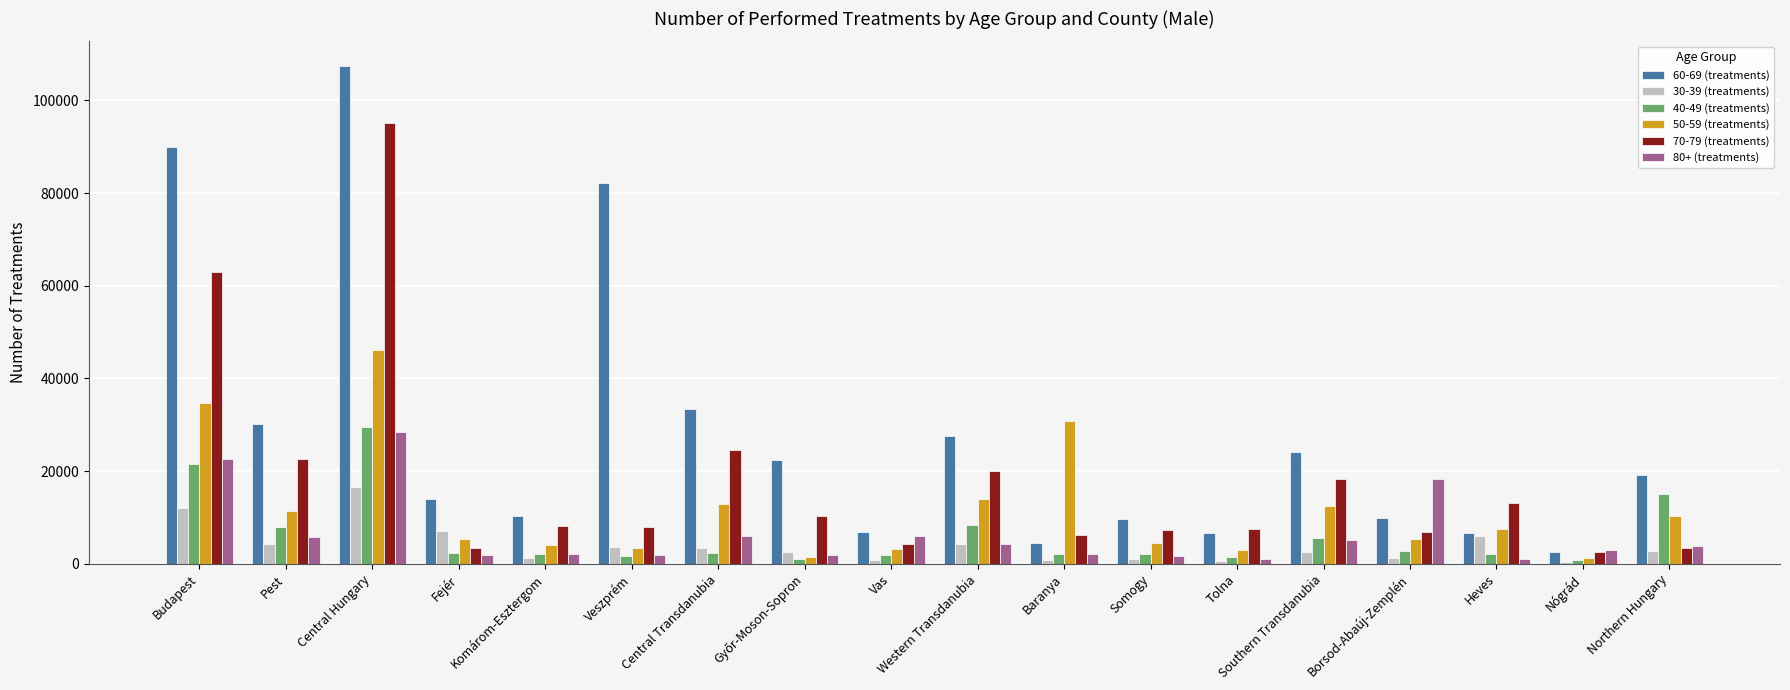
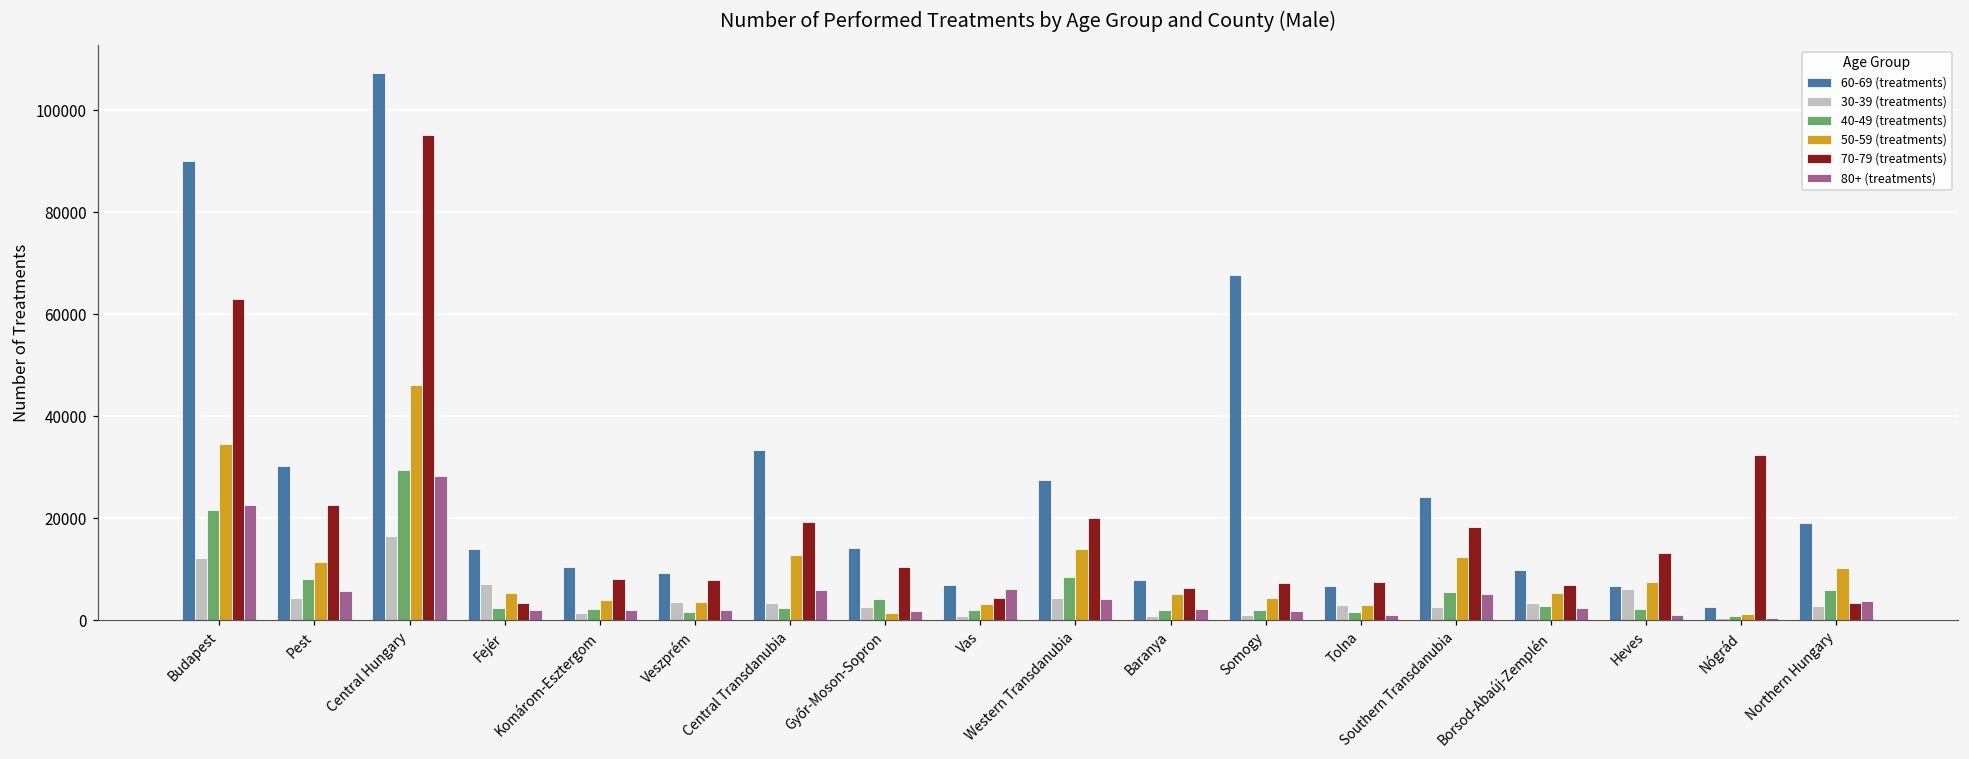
  {
    "60-69 (treatments)": {
      "Budapest": 90000,
      "Pest": 30000,
      "Central Hungary": 107000,
      "Fejér": 14000,
      "Komárom-Esztergom": 10000,
-     "Veszprém": 82000,
+     "Veszprém": 9000,
      "Central Transdanubia": 33000,
-     "Győr-Moson-Sopron": 22000,
+     "Győr-Moson-Sopron": 14000,
      "Vas": 7000,
      "Western Transdanubia": 28000,
-     "Baranya": 4000,
-     "Somogy": 10000,
+     "Baranya": 8000,
+     "Somogy": 68000,
      "Tolna": 7000,
      "Southern Transdanubia": 24000,
      "Borsod-Abaúj-Zemplén": 10000,
      "Heves": 7000,
      "Nógrád": 3000,
      "Northern Hungary": 19000
    },
    "30-39 (treatments)": {
      "Budapest": 12000,
      "Pest": 4000,
      "Central Hungary": 17000,
      "Fejér": 7000,
      "Komárom-Esztergom": 1000,
      "Veszprém": 4000,
      "Central Transdanubia": 3000,
      "Győr-Moson-Sopron": 3000,
      "Vas": 1000,
      "Western Transdanubia": 4000,
      "Baranya": 1000,
      "Somogy": 1000,
-     "Tolna": 1000,
+     "Tolna": 3000,
      "Southern Transdanubia": 3000,
-     "Borsod-Abaúj-Zemplén": 1000,
+     "Borsod-Abaúj-Zemplén": 3000,
      "Heves": 6000,
      "Northern Hungary": 3000
    },
    "40-49 (treatments)": {
      "Budapest": 22000,
      "Pest": 8000,
      "Central Hungary": 30000,
      "Fejér": 2000,
      "Komárom-Esztergom": 2000,
      "Veszprém": 2000,
      "Central Transdanubia": 2000,
-     "Győr-Moson-Sopron": 1000,
+     "Győr-Moson-Sopron": 4000,
      "Vas": 2000,
      "Western Transdanubia": 8000,
      "Baranya": 2000,
      "Somogy": 2000,
      "Tolna": 2000,
      "Southern Transdanubia": 6000,
      "Borsod-Abaúj-Zemplén": 3000,
      "Heves": 2000,
      "Nógrád": 1000,
-     "Northern Hungary": 15000
+     "Northern Hungary": 6000
    },
    "50-59 (treatments)": {
      "Budapest": 35000,
      "Pest": 11000,
      "Central Hungary": 46000,
      "Fejér": 5000,
      "Komárom-Esztergom": 4000,
      "Veszprém": 3000,
      "Central Transdanubia": 13000,
      "Győr-Moson-Sopron": 1000,
      "Vas": 3000,
      "Western Transdanubia": 14000,
-     "Baranya": 31000,
+     "Baranya": 5000,
      "Somogy": 4000,
      "Tolna": 3000,
      "Southern Transdanubia": 12000,
      "Borsod-Abaúj-Zemplén": 5000,
      "Heves": 8000,
      "Nógrád": 1000,
      "Northern Hungary": 10000
    },
    "70-79 (treatments)": {
      "Budapest": 63000,
      "Pest": 23000,
      "Central Hungary": 95000,
      "Fejér": 3000,
      "Komárom-Esztergom": 8000,
      "Veszprém": 8000,
-     "Central Transdanubia": 25000,
+     "Central Transdanubia": 19000,
      "Győr-Moson-Sopron": 10000,
      "Vas": 4000,
      "Western Transdanubia": 20000,
      "Baranya": 6000,
      "Somogy": 7000,
      "Tolna": 7000,
      "Southern Transdanubia": 18000,
      "Borsod-Abaúj-Zemplén": 7000,
      "Heves": 13000,
-     "Nógrád": 2000,
+     "Nógrád": 32000,
      "Northern Hungary": 3000
    },
    "80+ (treatments)": {
      "Budapest": 23000,
      "Pest": 6000,
      "Central Hungary": 28000,
      "Fejér": 2000,
      "Komárom-Esztergom": 2000,
      "Veszprém": 2000,
      "Central Transdanubia": 6000,
      "Győr-Moson-Sopron": 2000,
      "Vas": 6000,
      "Western Transdanubia": 4000,
      "Baranya": 2000,
      "Somogy": 2000,
      "Tolna": 1000,
      "Southern Transdanubia": 5000,
-     "Borsod-Abaúj-Zemplén": 18000,
+     "Borsod-Abaúj-Zemplén": 2000,
      "Heves": 1000,
-     "Nógrád": 3000,
+     "Nógrád": 0,
      "Northern Hungary": 4000
    }
  }
